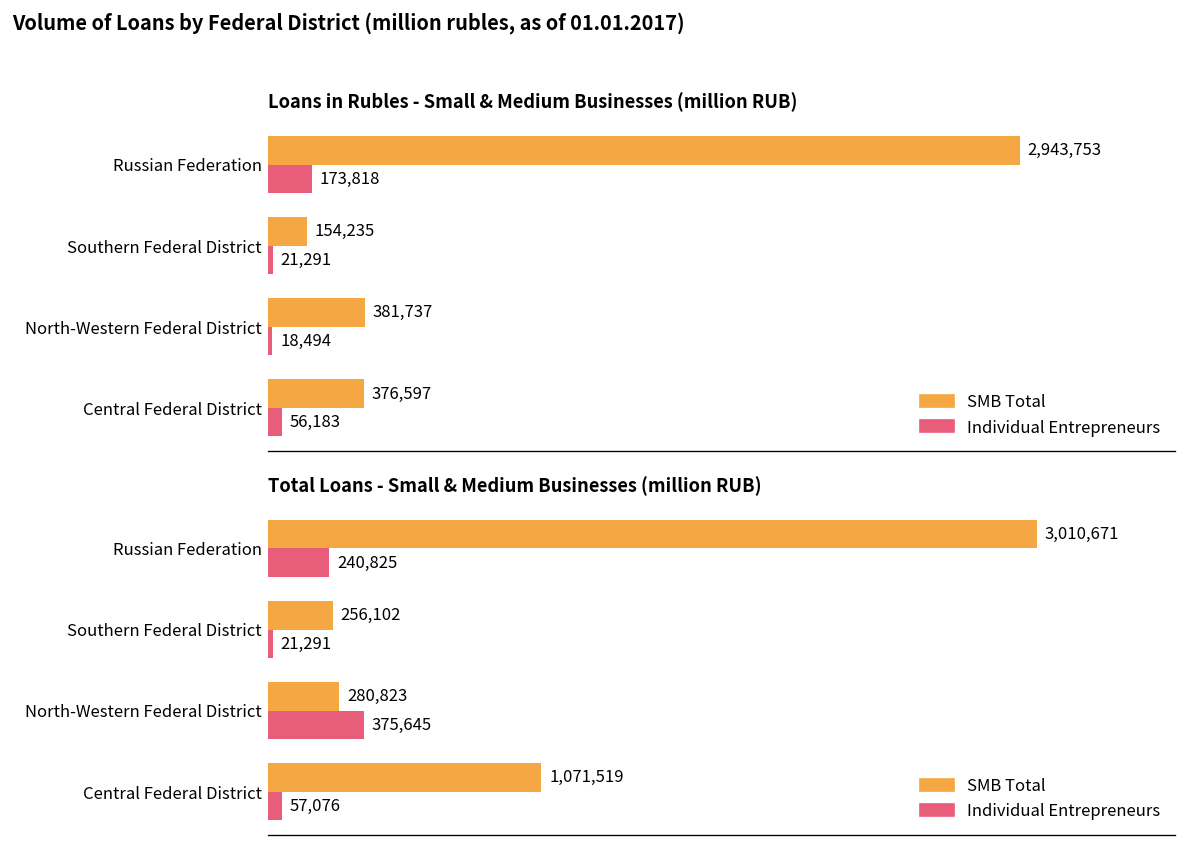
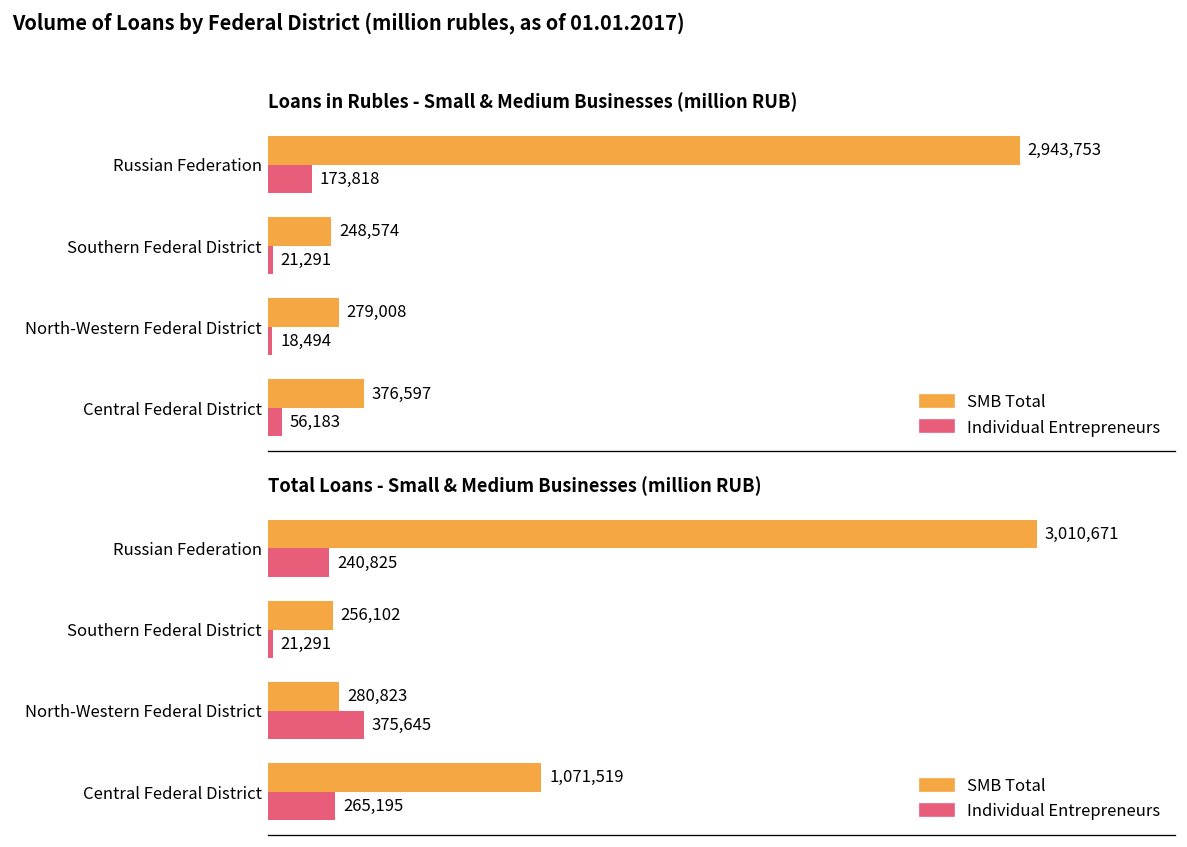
  {
    "Loans in Rubles - Small & Medium Businesses (million RUB)": {
      "SMB Total": {
        "Russian Federation": "2,943,753",
-       "Southern Federal District": "154,235",
-       "North-Western Federal District": "381,737",
+       "Southern Federal District": "248,574",
+       "North-Western Federal District": "279,008",
        "Central Federal District": "376,597"
      },
      "Individual Entrepreneurs": {
        "Russian Federation": "173,818",
        "Southern Federal District": "21,291",
        "North-Western Federal District": "18,494",
        "Central Federal District": "56,183"
      }
    },
    "Total Loans - Small & Medium Businesses (million RUB)": {
      "SMB Total": {
        "Russian Federation": "3,010,671",
        "Southern Federal District": "256,102",
        "North-Western Federal District": "280,823",
        "Central Federal District": "1,071,519"
      },
      "Individual Entrepreneurs": {
        "Russian Federation": "240,825",
        "Southern Federal District": "21,291",
        "North-Western Federal District": "375,645",
-       "Central Federal District": "57,076"
+       "Central Federal District": "265,195"
      }
    }
  }
